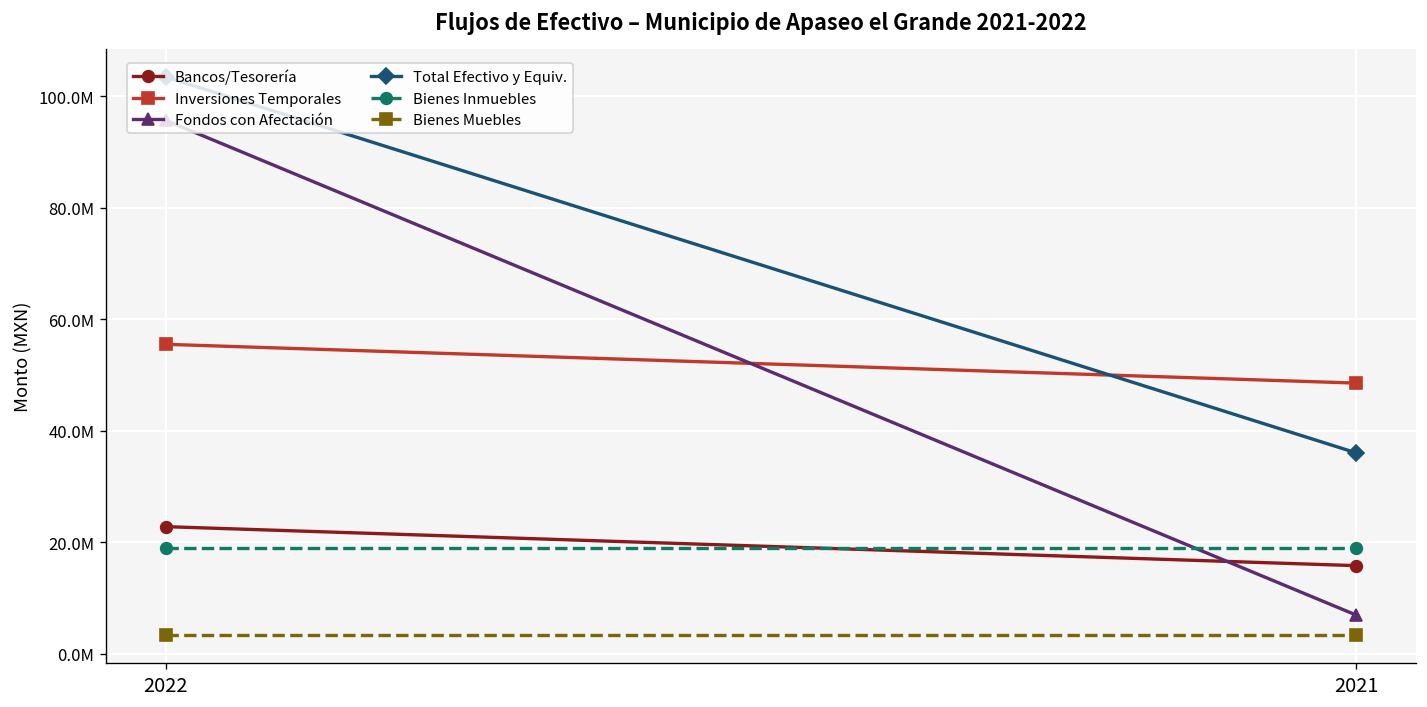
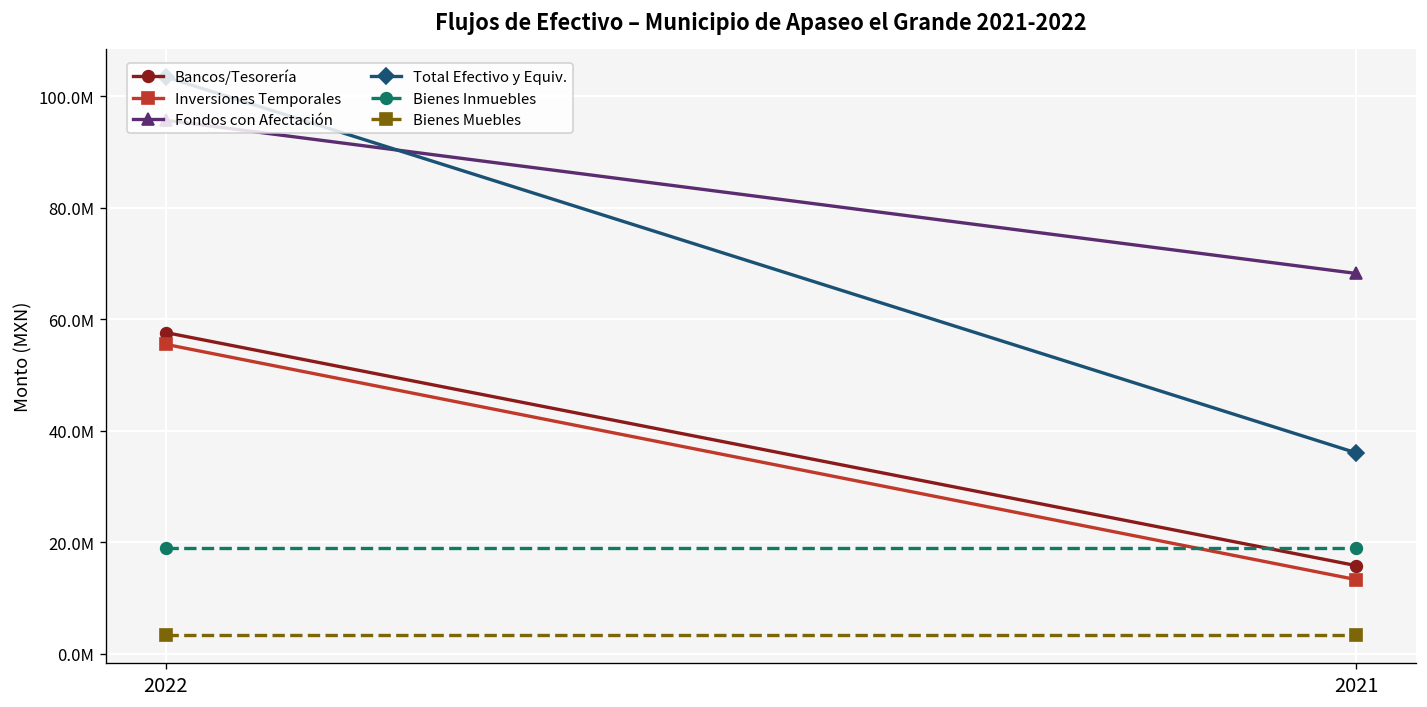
  {
    "Bancos/Tesorería": {
-     "2022": 23000000,
+     "2022": 58000000,
      "2021": 16000000
    },
    "Inversiones Temporales": {
      "2022": 56000000,
-     "2021": 49000000
+     "2021": 13000000
    },
    "Fondos con Afectación": {
-     "2021": 7000000
+     "2021": 68000000
    },
    "Bienes Muebles": {
      "2022": 3000000,
      "2021": 3000000
    }
  }
